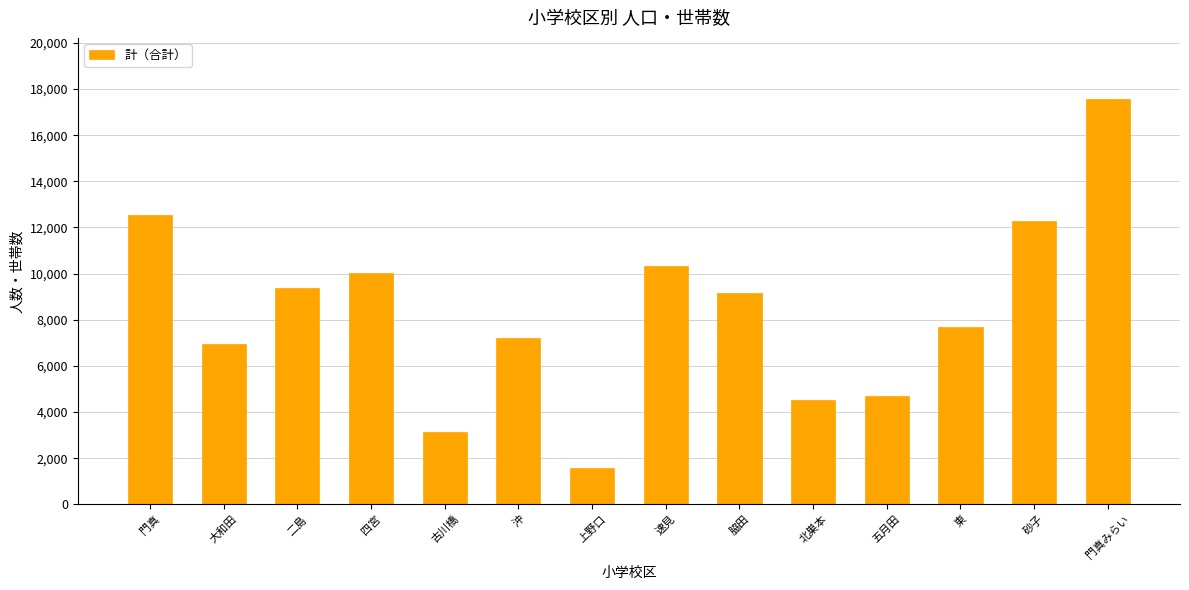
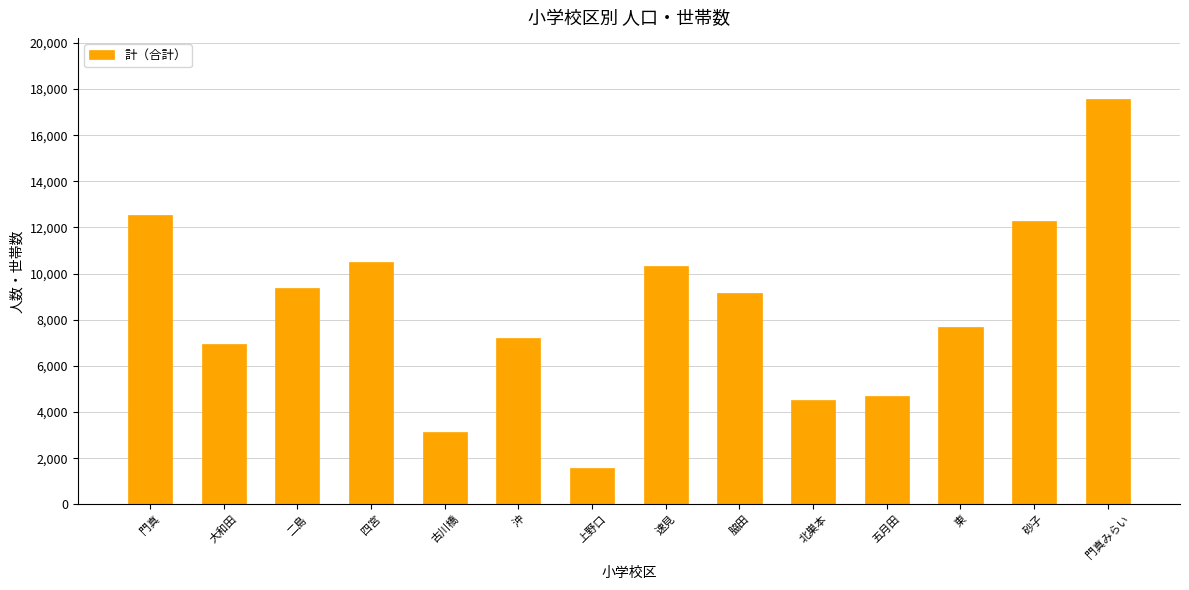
  {
    "門真": "12,600",
    "大和田": "6,900",
    "二島": "9,400",
-   "四宮": "10,000",
+   "四宮": "10,500",
    "古川橋": "3,100",
    "沖": "7,200",
    "上野口": "1,600",
    "速見": "10,300",
    "脇田": "9,200",
    "北巣本": "4,500",
    "五月田": "4,700",
    "東": "7,700",
    "砂子": "12,300",
    "門真みらい": "17,600"
  }
